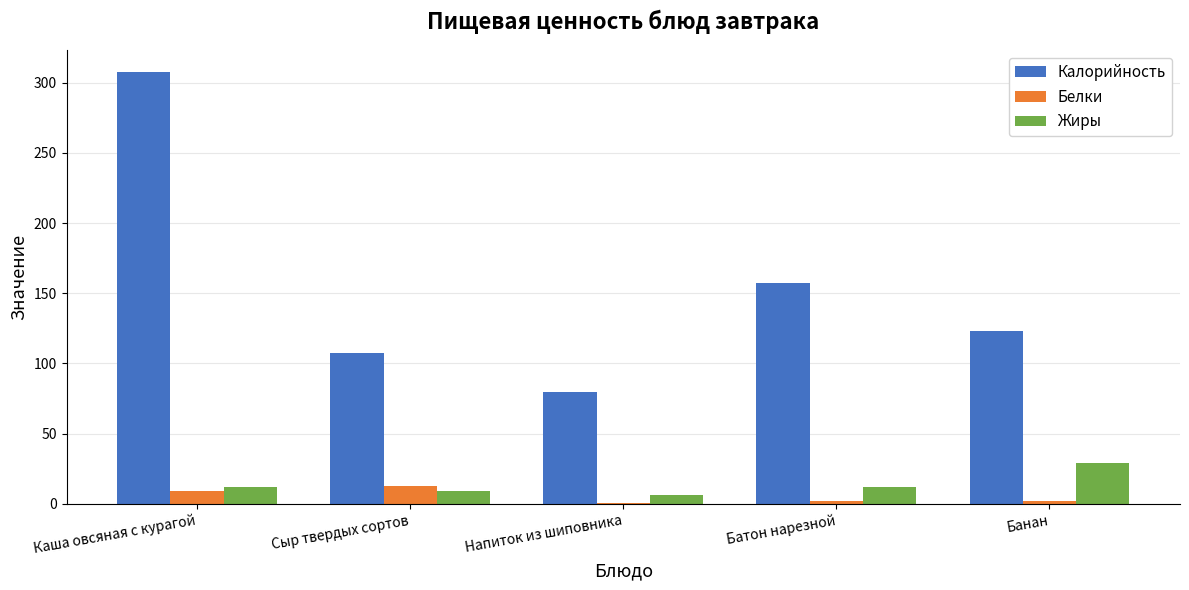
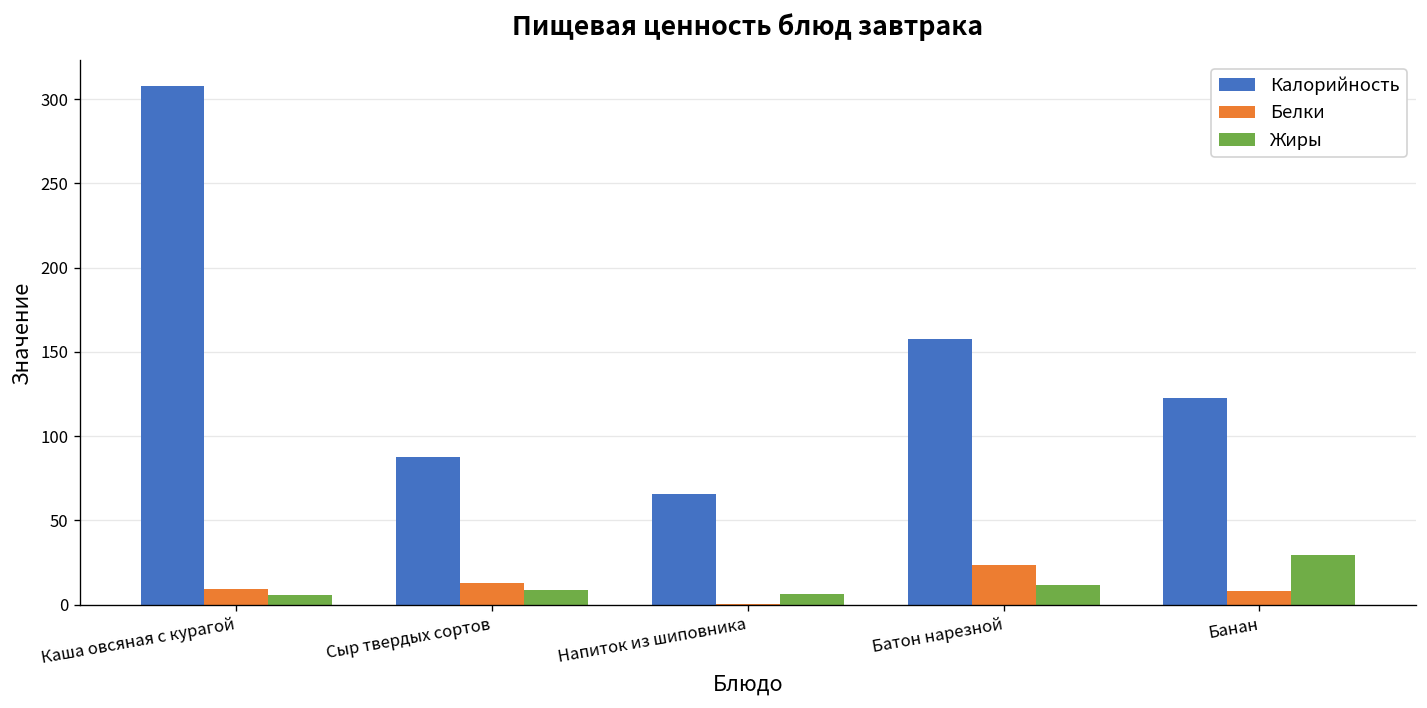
  {
    "Калорийность": {
      "Каша овсяная с курагой": 308,
-     "Сыр твердых сортов": 108,
-     "Напиток из шиповника": 80,
+     "Сыр твердых сортов": 88,
+     "Напиток из шиповника": 65,
      "Батон нарезной": 158,
      "Банан": 123
    },
    "Белки": {
      "Каша овсяная с курагой": 10,
      "Сыр твердых сортов": 13,
-     "Батон нарезной": 2,
-     "Банан": 2
+     "Батон нарезной": 23,
+     "Банан": 8
    },
    "Жиры": {
-     "Каша овсяная с курагой": 12,
+     "Каша овсяная с курагой": 6,
      "Сыр твердых сортов": 9,
      "Напиток из шиповника": 6,
      "Батон нарезной": 12,
      "Банан": 29
    }
  }
